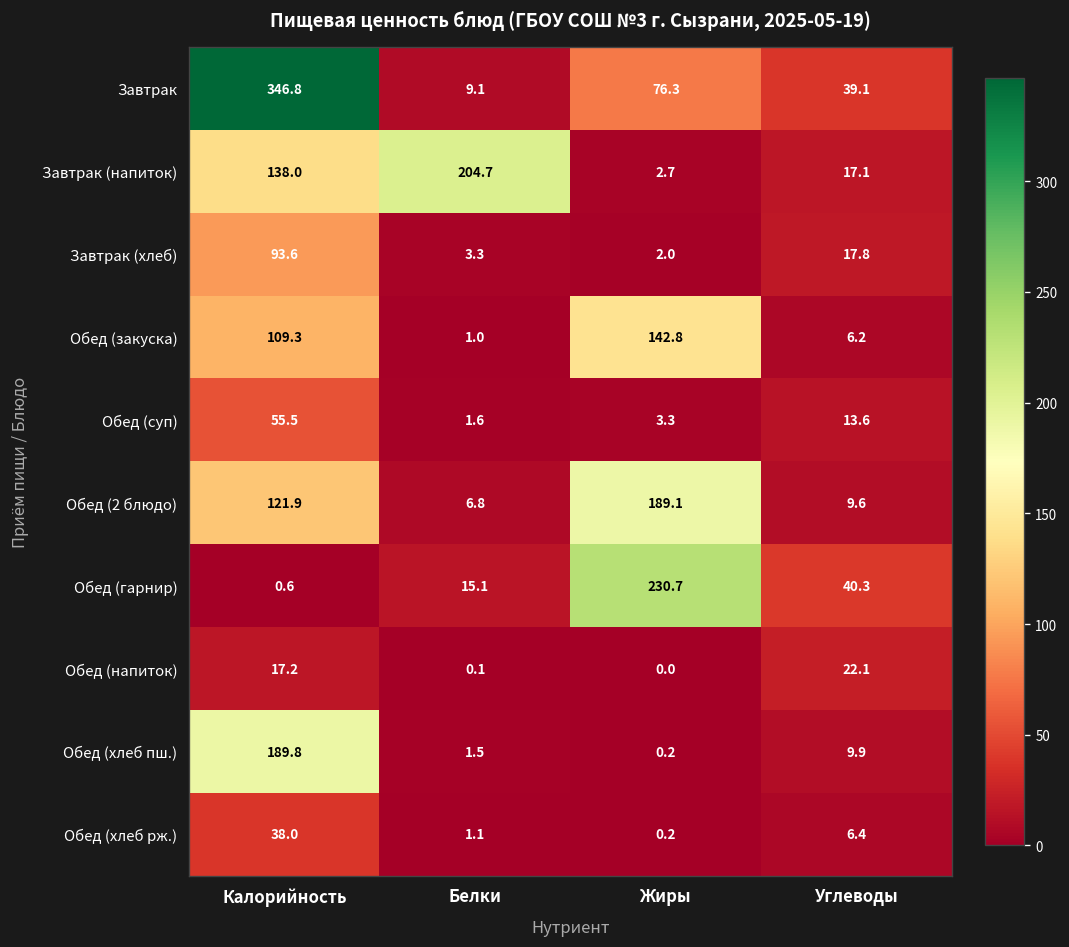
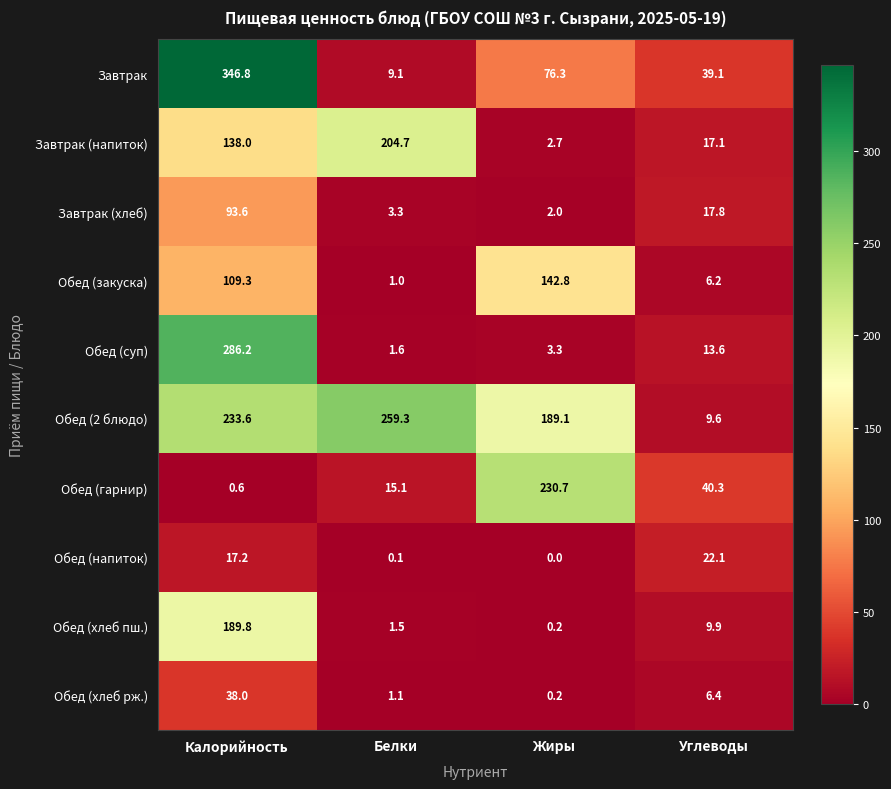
  {
    "Завтрак": {
      "Калорийность": 346.8,
      "Белки": 9.1,
      "Жиры": 76.3,
      "Углеводы": 39.1
    },
    "Завтрак (напиток)": {
      "Калорийность": 138.0,
      "Белки": 204.7,
      "Жиры": 2.7,
      "Углеводы": 17.1
    },
    "Завтрак (хлеб)": {
      "Калорийность": 93.6,
      "Белки": 3.3,
      "Жиры": 2.0,
      "Углеводы": 17.8
    },
    "Обед (закуска)": {
      "Калорийность": 109.3,
      "Белки": 1.0,
      "Жиры": 142.8,
      "Углеводы": 6.2
    },
    "Обед (суп)": {
-     "Калорийность": 55.5,
+     "Калорийность": 286.2,
      "Белки": 1.6,
      "Жиры": 3.3,
      "Углеводы": 13.6
    },
    "Обед (2 блюдо)": {
-     "Калорийность": 121.9,
-     "Белки": 6.8,
+     "Калорийность": 233.6,
+     "Белки": 259.3,
      "Жиры": 189.1,
      "Углеводы": 9.6
    },
    "Обед (гарнир)": {
      "Калорийность": 0.6,
      "Белки": 15.1,
      "Жиры": 230.7,
      "Углеводы": 40.3
    },
    "Обед (напиток)": {
      "Калорийность": 17.2,
      "Белки": 0.1,
      "Жиры": 0.0,
      "Углеводы": 22.1
    },
    "Обед (хлеб пш.)": {
      "Калорийность": 189.8,
      "Белки": 1.5,
      "Жиры": 0.2,
      "Углеводы": 9.9
    },
    "Обед (хлеб рж.)": {
      "Калорийность": 38.0,
      "Белки": 1.1,
      "Жиры": 0.2,
      "Углеводы": 6.4
    }
  }
